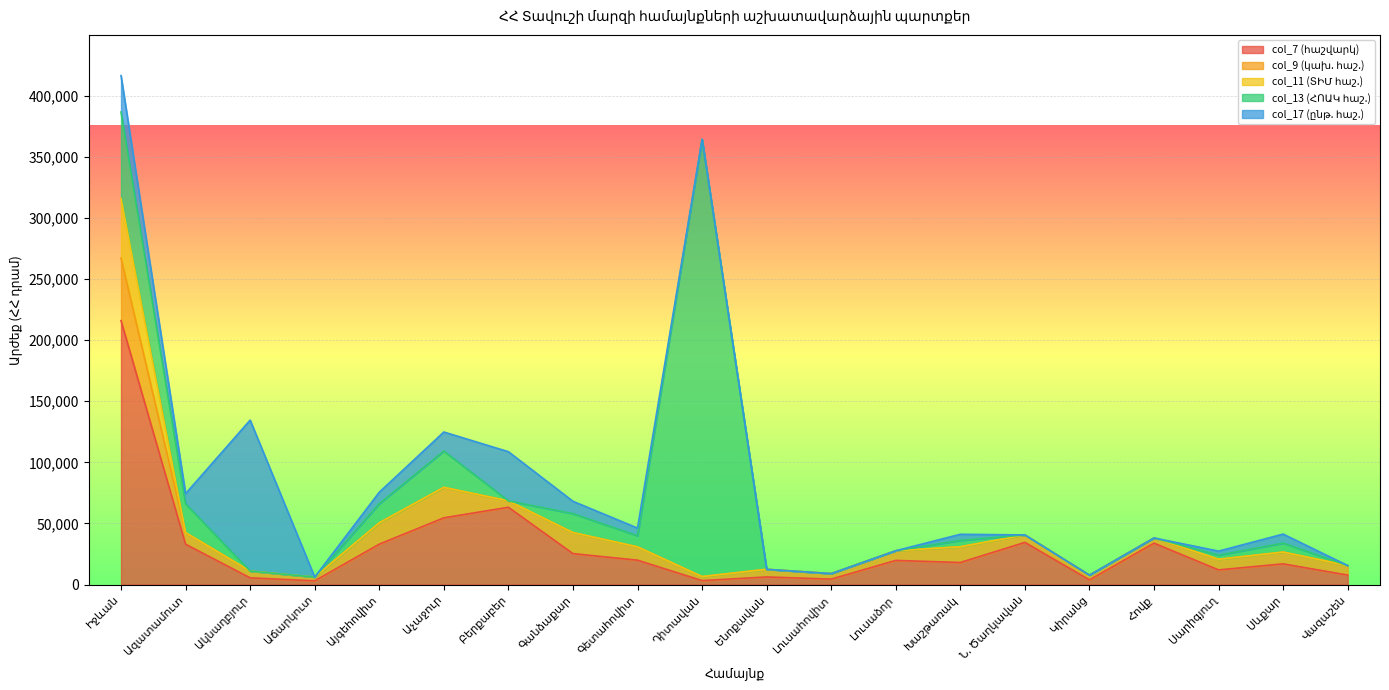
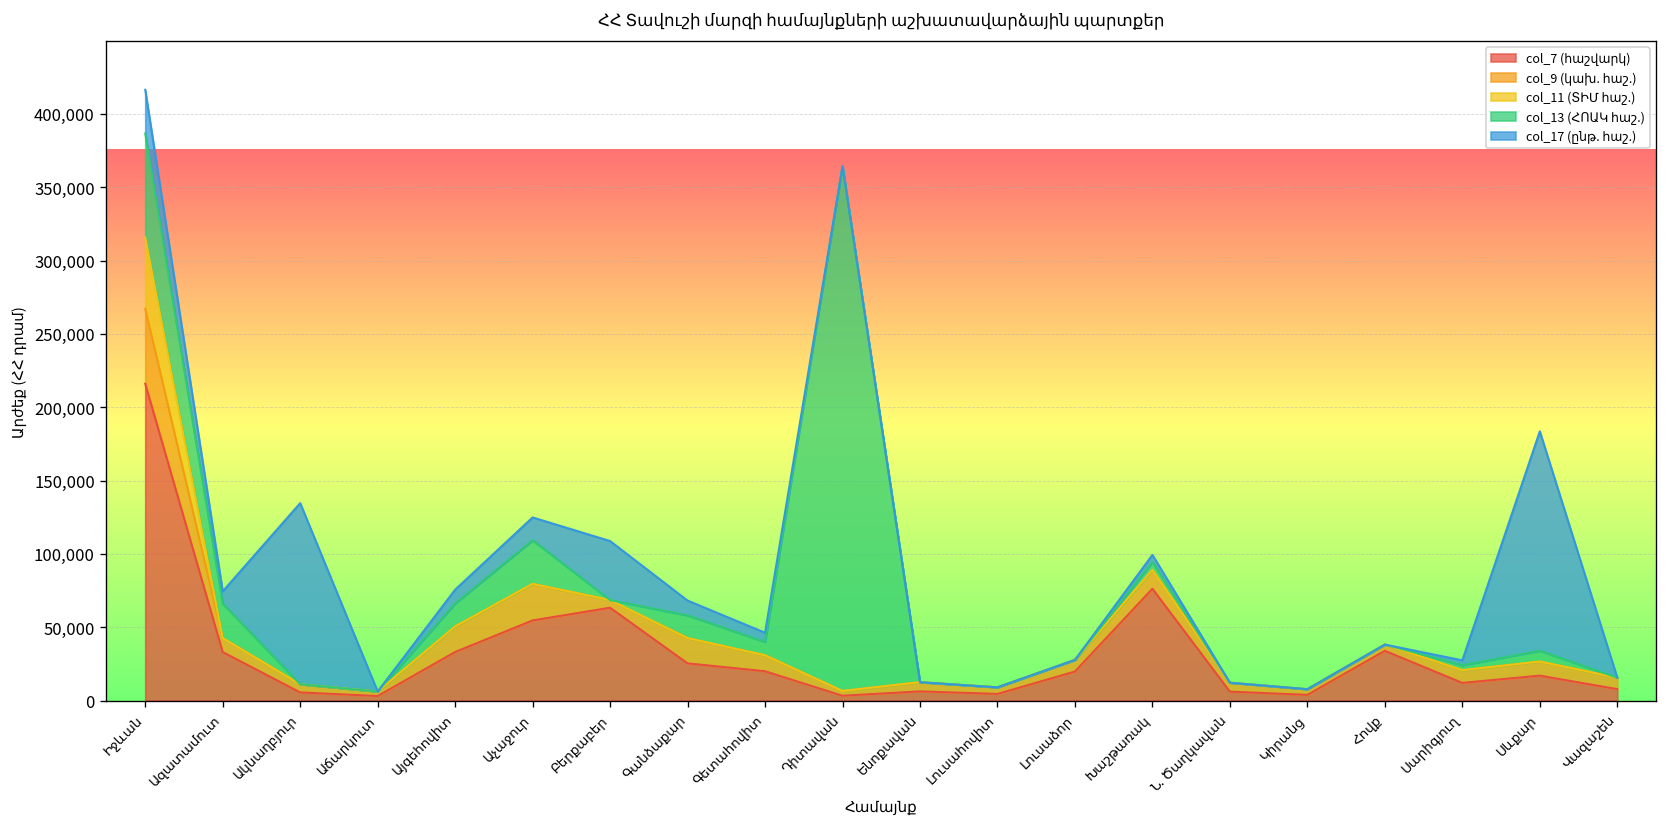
  {
    "col_7 (հաշվարկ)": {
      "Իջևան": "216,000",
      "Ազատամուտ": "33,000",
      "Ակնաղբյուր": "6,000",
      "Աճարկուտ": "3,000",
      "Այգեհովիտ": "33,000",
      "Աչաջուր": "55,000",
      "Բերքաբեր": "63,000",
      "Գանձաքար": "25,000",
      "Գետահովիտ": "20,000",
      "Դիտավան": "3,000",
      "Ենոքավան": "6,000",
      "Լուսահովիտ": "5,000",
      "Լուսաձոր": "20,000",
-     "Խաշթառակ": "18,000",
-     "Ն. Ծաղկավան": "35,000",
+     "Խաշթառակ": "76,000",
+     "Ն. Ծաղկավան": "6,000",
      "Կիրանց": "4,000",
      "Հովք": "34,000",
      "Սարիգյուղ": "12,000",
      "Սևքար": "17,000",
      "Վազաշեն": "8,000"
    },
    "col_13 (ՀՈԱԿ հաշ.)": {
      "Իջևան": "71,000",
      "Ազատամուտ": "24,000",
      "Այգեհովիտ": "16,000",
      "Աչաջուր": "30,000",
      "Գանձաքար": "16,000",
      "Գետահովիտ": "9,000",
      "Խաշթառակ": "5,000",
      "Սարիգյուղ": "3,000",
      "Սևքար": "7,000"
    },
    "col_17 (ընթ. հաշ.)": {
      "Իջևան": "30,000",
      "Ազատամուտ": "8,000",
      "Ակնաղբյուր": "124,000",
      "Այգեհովիտ": "9,000",
      "Աչաջուր": "16,000",
      "Բերքաբեր": "40,000",
      "Գանձաքար": "10,000",
      "Գետահովիտ": "6,000",
      "Խաշթառակ": "5,000",
      "Սարիգյուղ": "3,000",
-     "Սևքար": "7,000"
+     "Սևքար": "150,000"
    }
  }
